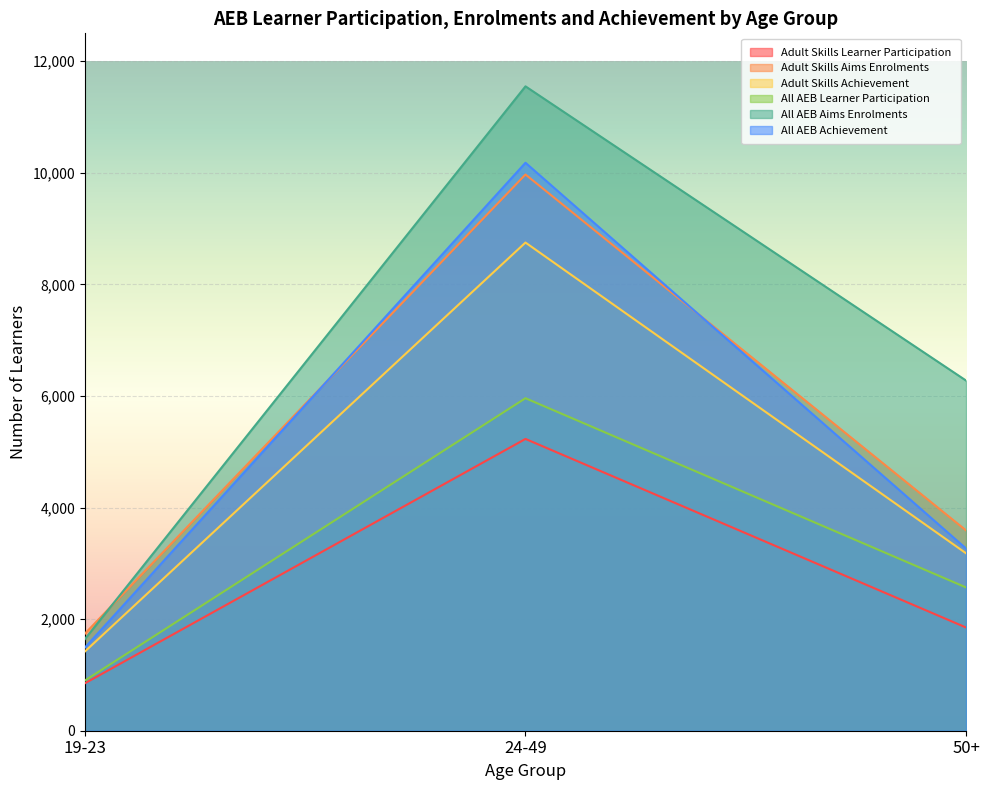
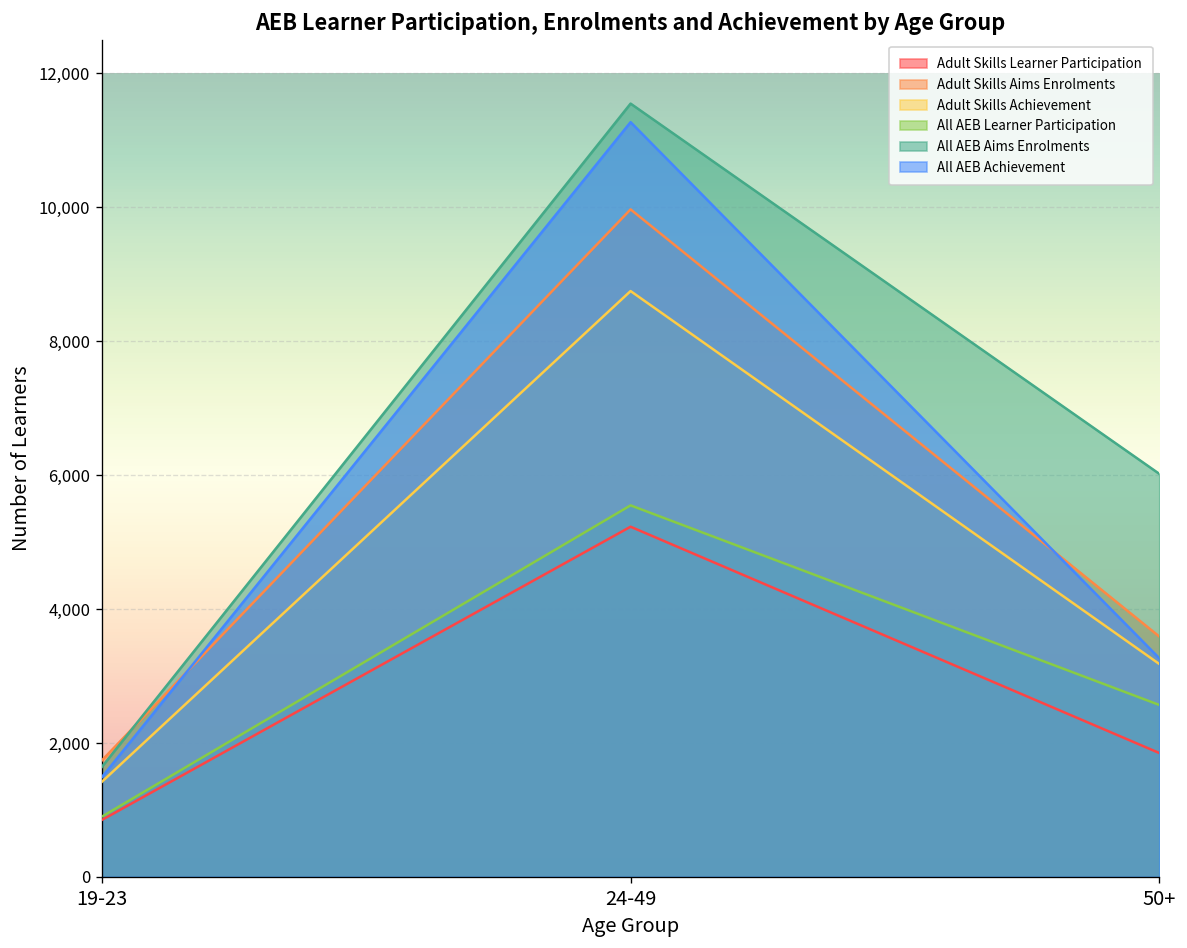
  {
    "All AEB Learner Participation": {
      "19-23": "900",
-     "24-49": "6,000",
+     "24-49": "5,500",
      "50+": "2,600"
    },
    "All AEB Aims Enrolments": {
      "19-23": "1,600",
      "24-49": "11,600",
-     "50+": "6,300"
+     "50+": "6,000"
    },
    "All AEB Achievement": {
      "19-23": "1,500",
-     "24-49": "10,200",
+     "24-49": "11,300",
      "50+": "3,300"
    }
  }
